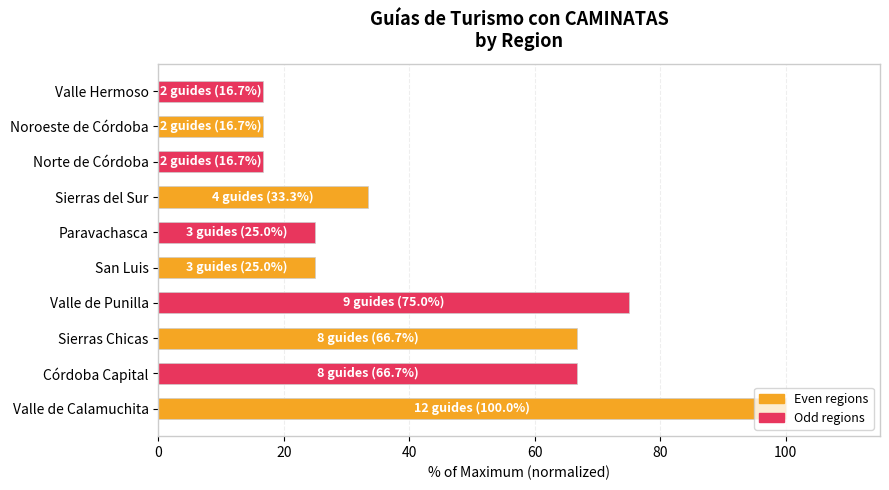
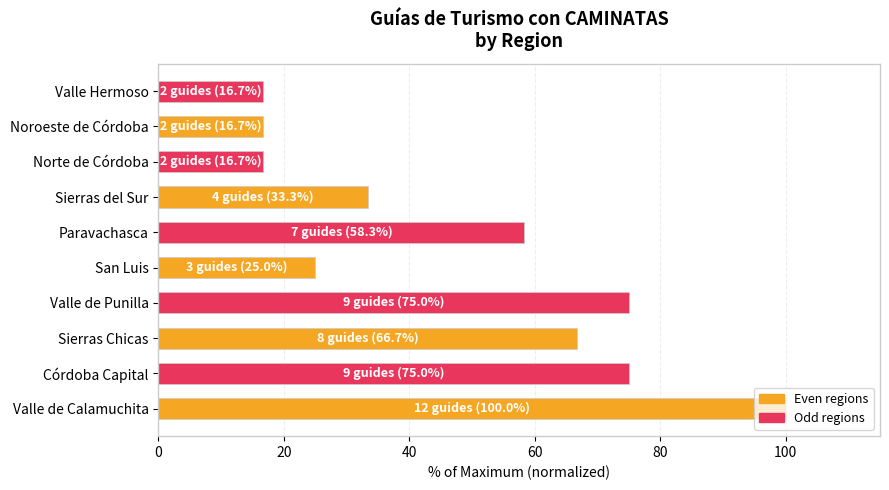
  {
    "Valle Hermoso": "(16.7%)",
    "Noroeste de Córdoba": "(16.7%)",
    "Norte de Córdoba": "(16.7%)",
    "Sierras del Sur": "(33.3%)",
-   "Paravachasca": "3 guides (25.0%)",
+   "Paravachasca": "7 guides (58.3%)",
    "San Luis": "(25.0%)",
    "Valle de Punilla": "(75.0%)",
    "Sierras Chicas": "(66.7%)",
-   "Córdoba Capital": "8 guides (66.7%)"
+   "Córdoba Capital": "9 guides (75.0%)"
  }
